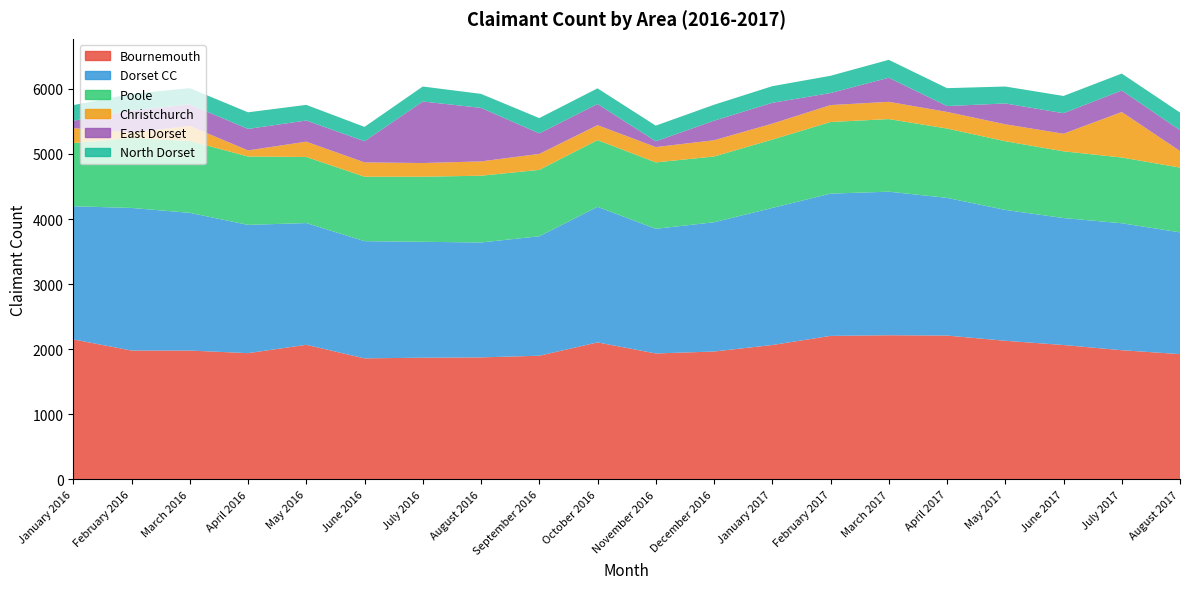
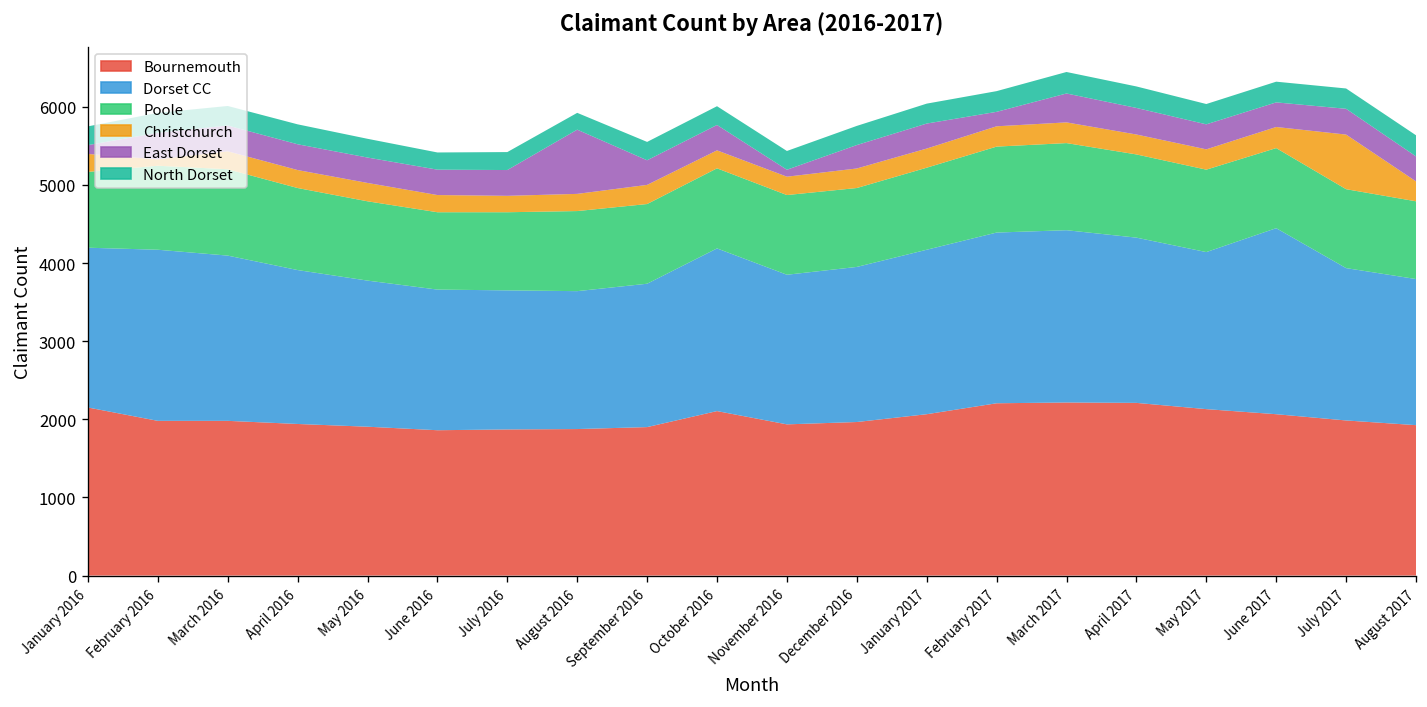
  {
    "Bournemouth": {
      "January 2016": 2200,
      "February 2016": 2000,
      "March 2016": 2000,
      "April 2016": 1900,
-     "May 2016": 2100,
+     "May 2016": 1900,
      "June 2016": 1900,
      "July 2016": 1900,
      "August 2016": 1900,
      "September 2016": 1900,
      "October 2016": 2100,
      "November 2016": 1900,
      "December 2016": 2000,
      "January 2017": 2100,
      "February 2017": 2200,
      "March 2017": 2200,
      "April 2017": 2200,
      "May 2017": 2100,
      "June 2017": 2100,
      "July 2017": 2000,
      "August 2017": 1900
    },
    "Dorset CC": {
      "January 2016": 2000,
      "February 2016": 2200,
      "March 2016": 2100,
      "April 2016": 2000,
      "May 2016": 1900,
      "June 2016": 1800,
      "July 2016": 1800,
      "August 2016": 1800,
      "September 2016": 1800,
      "October 2016": 2100,
      "November 2016": 1900,
      "December 2016": 2000,
      "January 2017": 2100,
      "February 2017": 2200,
      "March 2017": 2200,
      "April 2017": 2100,
      "May 2017": 2000,
-     "June 2017": 2000,
+     "June 2017": 2400,
      "July 2017": 2000,
      "August 2017": 1900
    },
    "Christchurch": {
      "January 2016": 200,
-     "April 2016": 100,
+     "April 2016": 200,
      "May 2016": 200,
      "June 2016": 200,
      "July 2016": 200,
      "August 2016": 200,
      "September 2016": 200,
      "October 2016": 200,
      "November 2016": 200,
      "December 2016": 300,
      "January 2017": 200,
      "February 2017": 300,
      "March 2017": 300,
      "April 2017": 300,
      "May 2017": 300,
      "June 2017": 300,
      "July 2017": 700,
      "August 2017": 300
    },
    "East Dorset": {
      "January 2016": 100,
      "April 2016": 300,
      "May 2016": 300,
      "June 2016": 300,
-     "July 2016": 900,
+     "July 2016": 300,
      "August 2016": 800,
      "September 2016": 300,
      "October 2016": 300,
      "November 2016": 100,
      "December 2016": 300,
      "January 2017": 300,
      "February 2017": 200,
      "March 2017": 400,
-     "April 2017": 100,
+     "April 2017": 300,
      "May 2017": 300,
      "June 2017": 300,
      "July 2017": 300,
      "August 2017": 300
    }
  }
